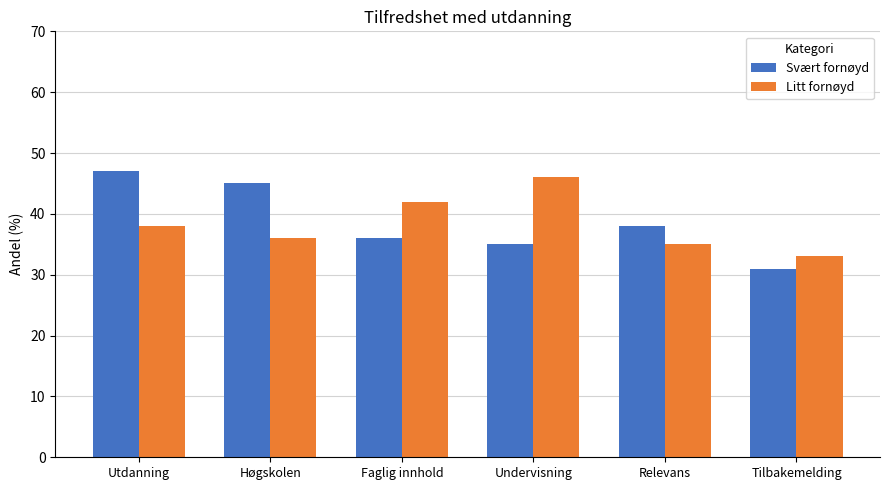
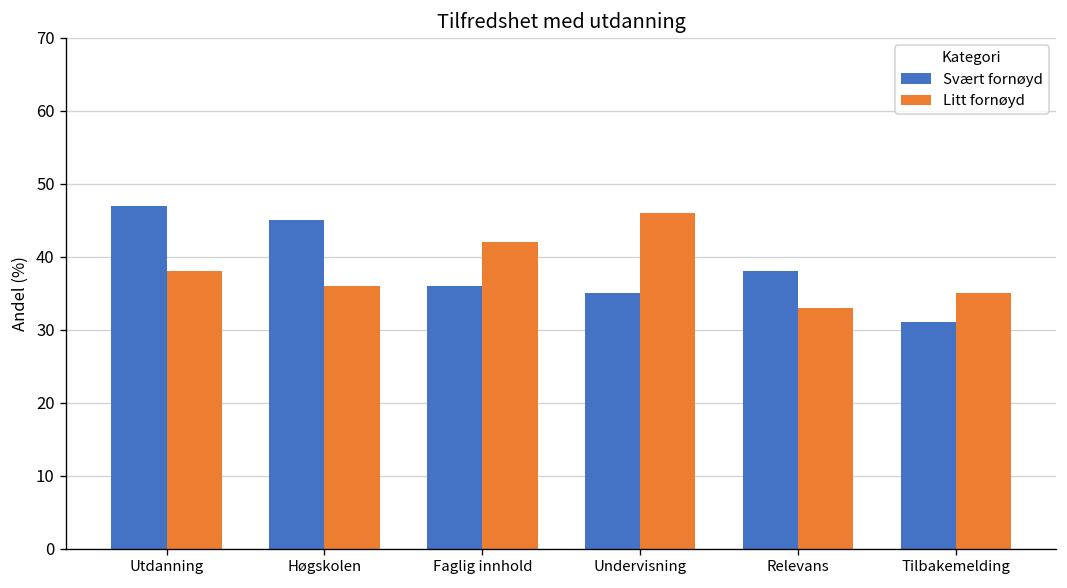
  {
    "Svært fornøyd": {
      "Utdanning": 47,
      "Høgskolen": 45,
      "Faglig innhold": 36,
      "Undervisning": 35,
      "Relevans": 38,
      "Tilbakemelding": 31
    },
    "Litt fornøyd": {
      "Utdanning": 38,
      "Høgskolen": 36,
      "Faglig innhold": 42,
      "Undervisning": 46,
-     "Relevans": 35,
-     "Tilbakemelding": 33
+     "Relevans": 33,
+     "Tilbakemelding": 35
    }
  }
